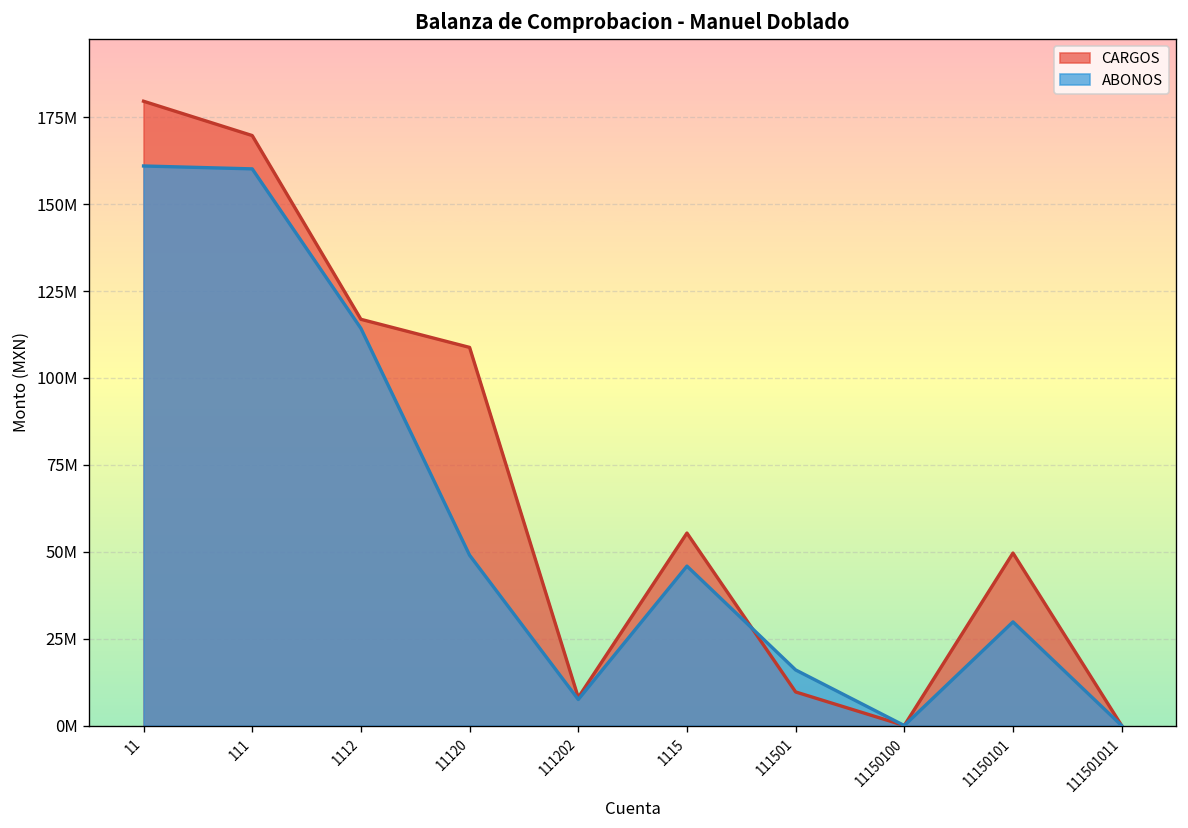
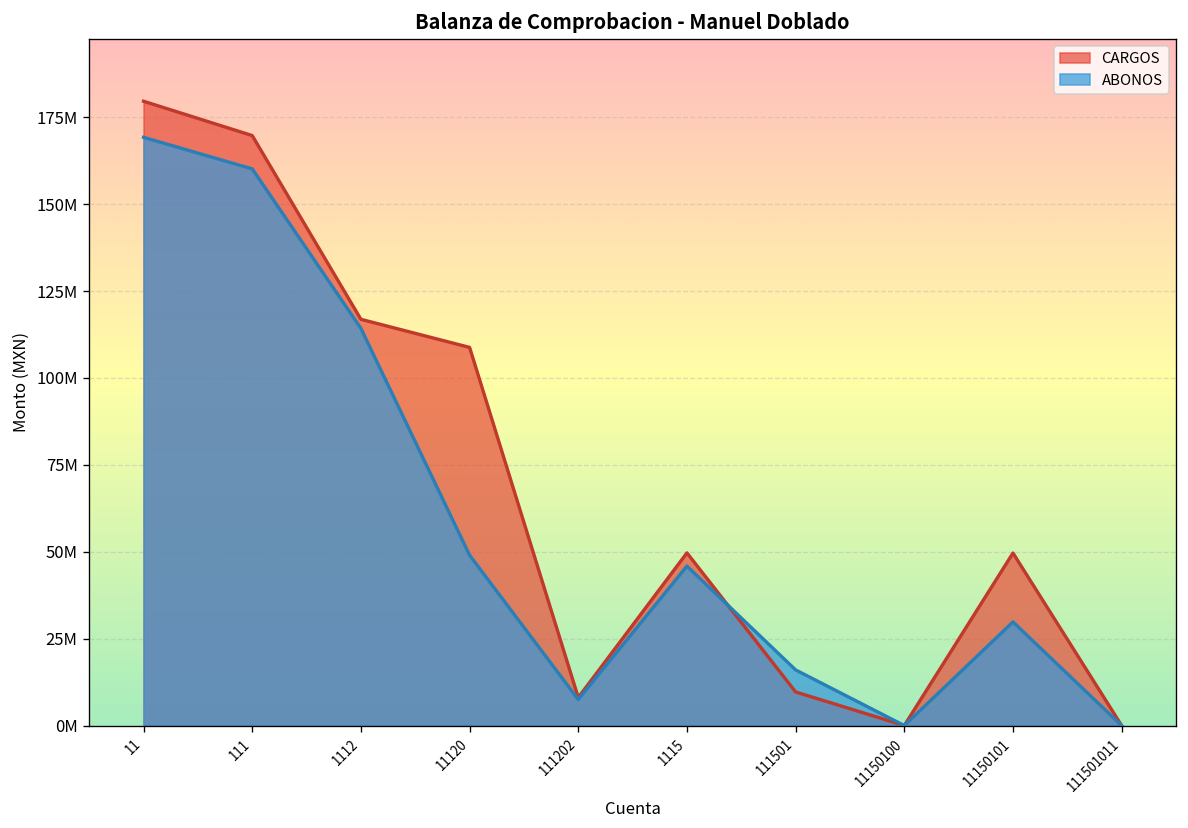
  {
    "CARGOS": {
      "11": 180000000,
      "111": 170000000,
      "1112": 117000000,
      "11120": 109000000,
-     "1115": 55000000,
+     "1115": 50000000,
      "111501": 10000000,
      "11150101": 50000000
    },
    "ABONOS": {
-     "11": 161000000,
+     "11": 169000000,
      "111": 160000000,
      "1112": 114000000,
      "11120": 49000000,
      "1115": 46000000,
      "111501": 16000000,
      "11150101": 30000000
    }
  }
